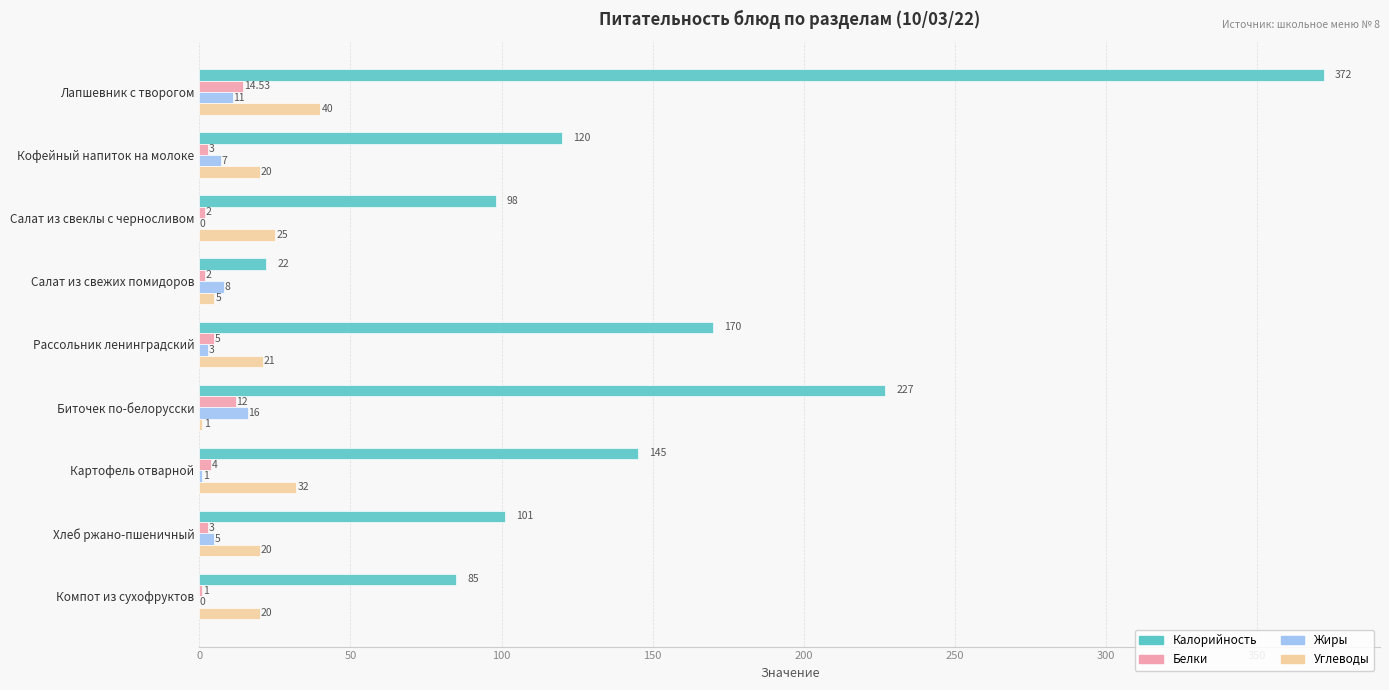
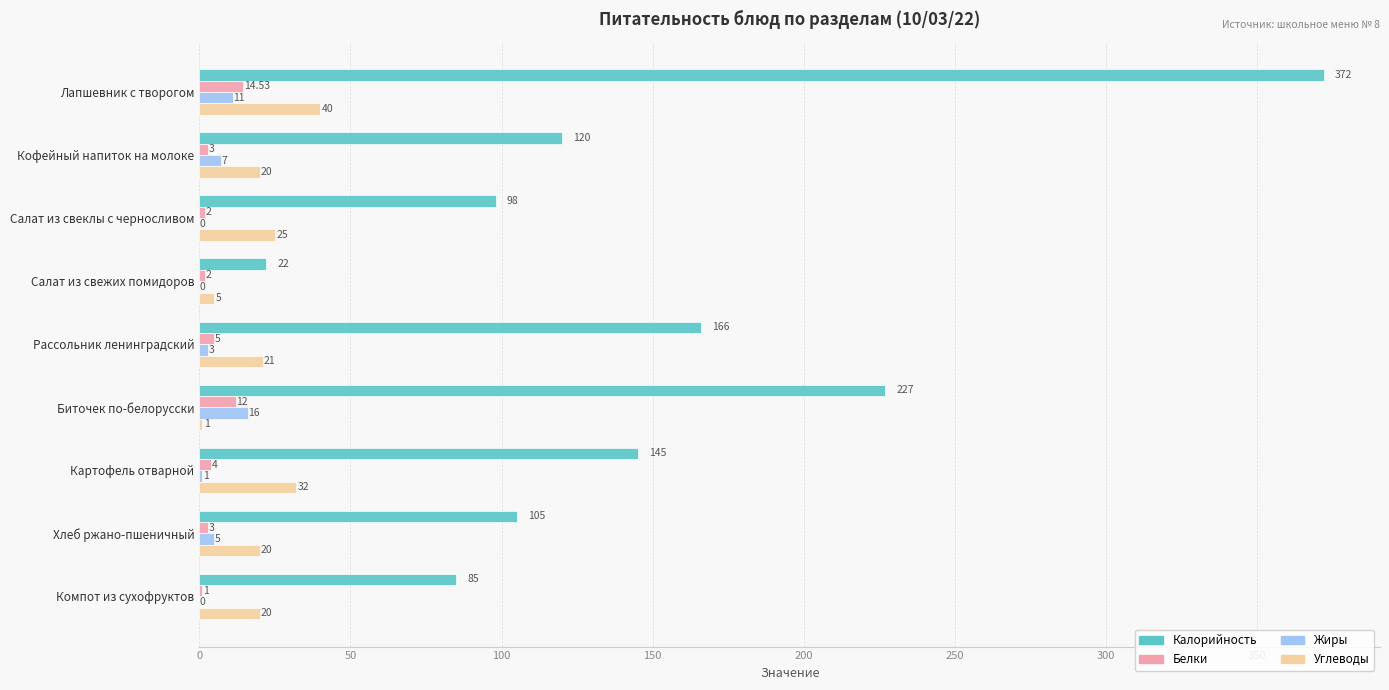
  {
    "Калорийность": {
      "Лапшевник с творогом": 372,
      "Кофейный напиток на молоке": 120,
      "Салат из свеклы с черносливом": 98,
      "Салат из свежих помидоров": 22,
-     "Рассольник ленинградский": 170,
+     "Рассольник ленинградский": 166,
      "Биточек по-белорусски": 227,
      "Картофель отварной": 145,
-     "Хлеб ржано-пшеничный": 101,
+     "Хлеб ржано-пшеничный": 105,
      "Компот из сухофруктов": 85
    },
    "Жиры": {
      "Лапшевник с творогом": 11,
      "Кофейный напиток на молоке": 7,
      "Салат из свеклы с черносливом": 0,
-     "Салат из свежих помидоров": 8,
+     "Салат из свежих помидоров": 0,
      "Рассольник ленинградский": 3,
      "Биточек по-белорусски": 16,
      "Картофель отварной": 1,
      "Хлеб ржано-пшеничный": 5,
      "Компот из сухофруктов": 0
    }
  }
